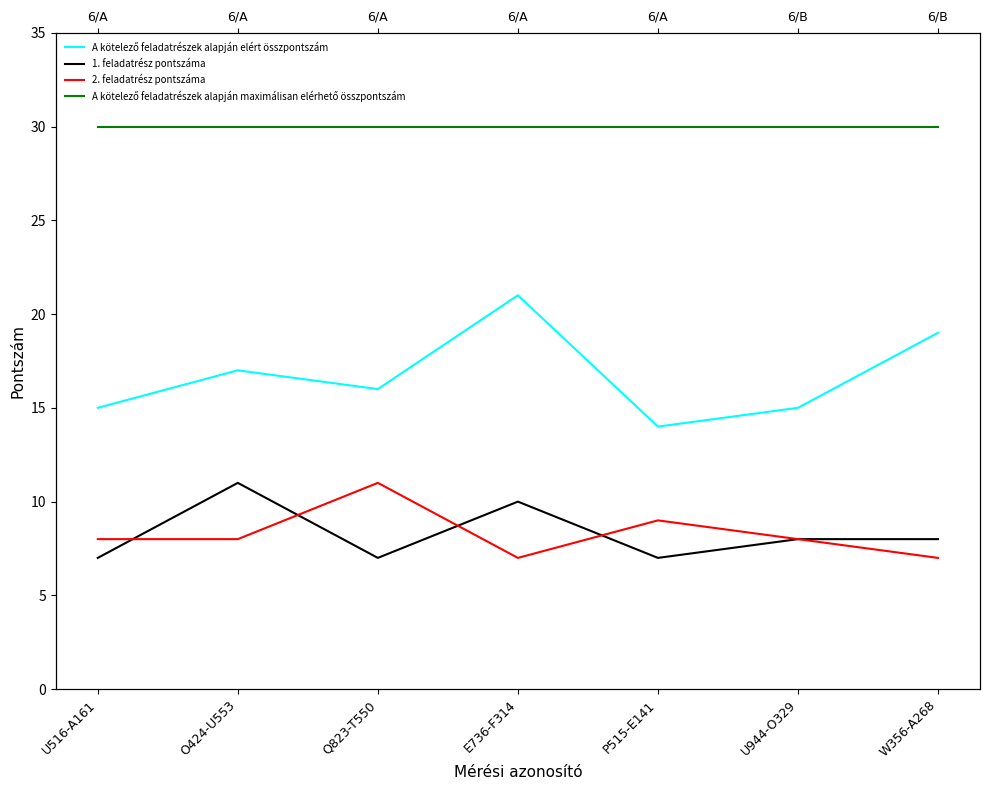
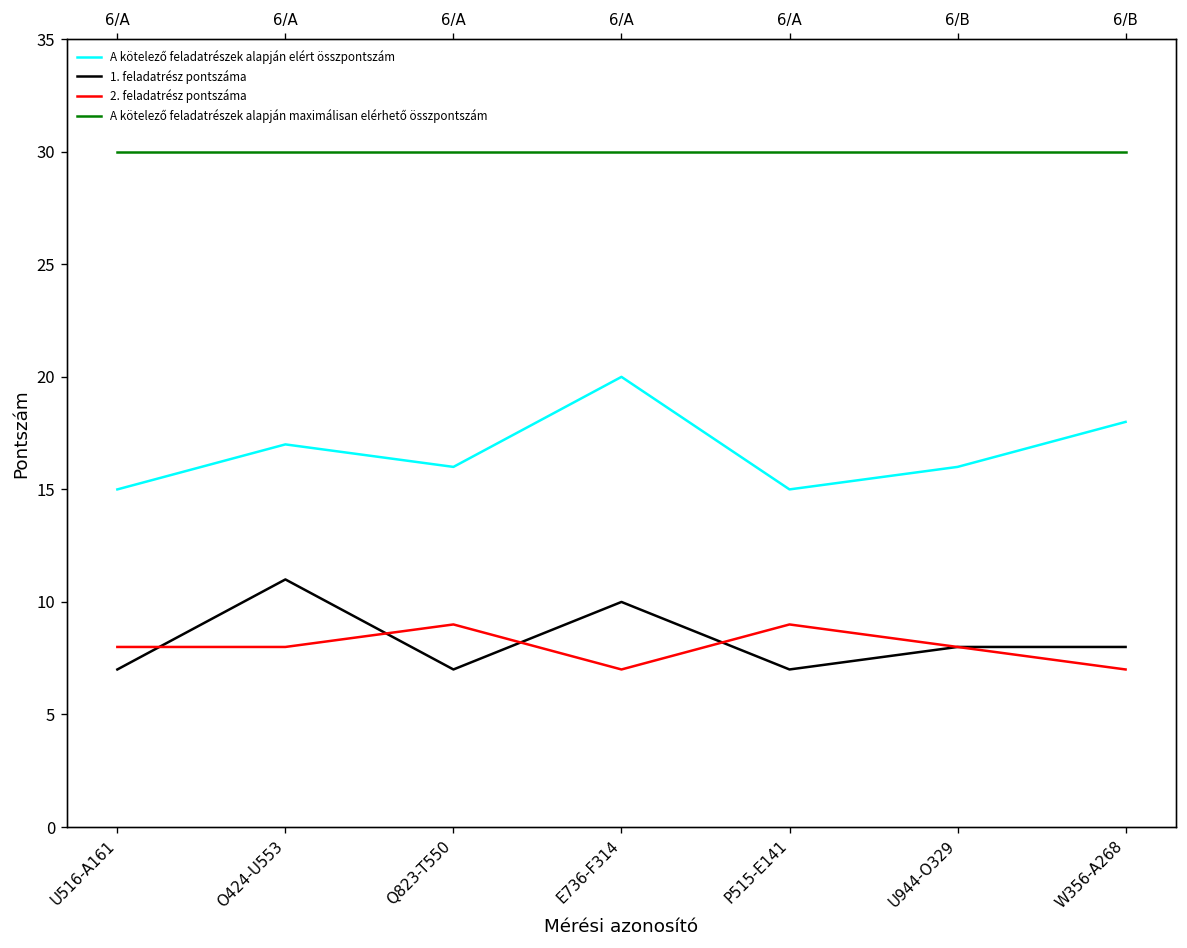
  {
    "A kötelező feladatrészek alapján elért összpontszám": {
      "U516-A161": 15,
      "O424-U553": 17,
      "Q823-T550": 16,
-     "E736-F314": 21,
-     "P515-E141": 14,
-     "U944-O329": 15,
-     "W356-A268": 19
+     "E736-F314": 20,
+     "P515-E141": 15,
+     "U944-O329": 16,
+     "W356-A268": 18
    },
    "1. feladatrész pontszáma": {
      "U516-A161": 7,
      "O424-U553": 11,
      "Q823-T550": 7,
      "E736-F314": 10,
      "P515-E141": 7,
      "W356-A268": 8
    },
    "2. feladatrész pontszáma": {
      "U516-A161": 8,
      "O424-U553": 8,
-     "Q823-T550": 11,
+     "Q823-T550": 9,
      "E736-F314": 7,
      "P515-E141": 9,
      "W356-A268": 7
    },
    "A kötelező feladatrészek alapján maximálisan elérhető összpontszám": {
      "U516-A161": 30,
      "O424-U553": 30,
      "Q823-T550": 30,
      "E736-F314": 30,
      "P515-E141": 30,
      "U944-O329": 30,
      "W356-A268": 30
    }
  }
